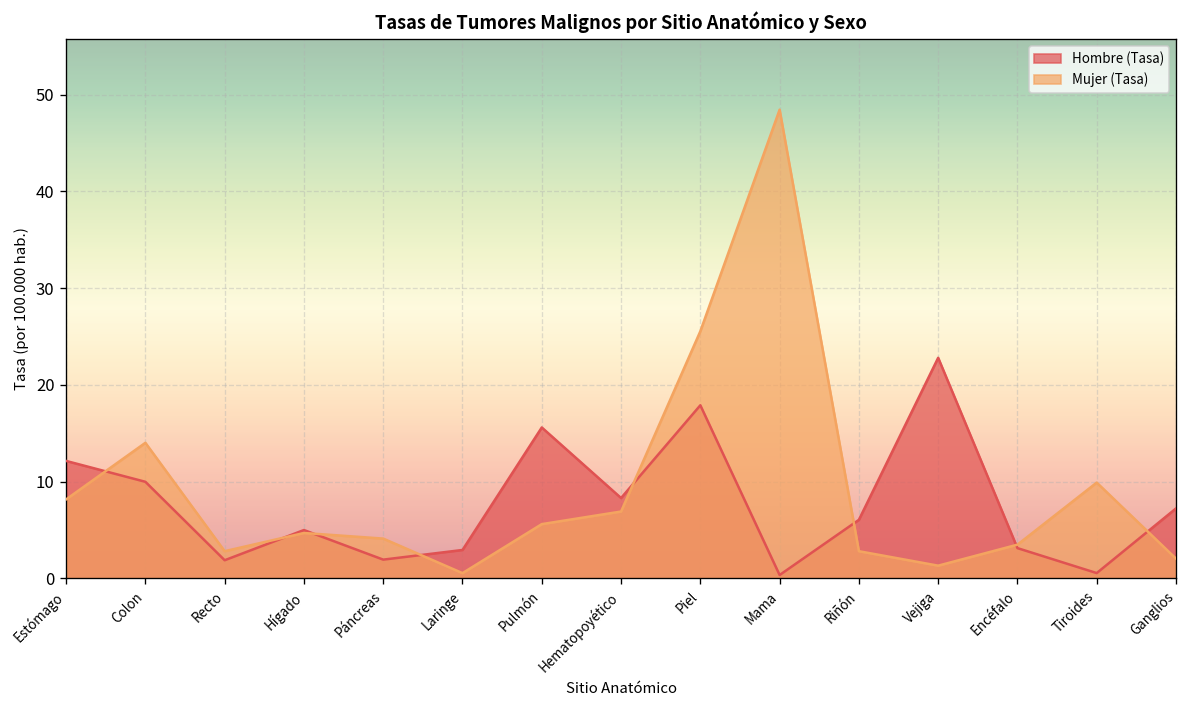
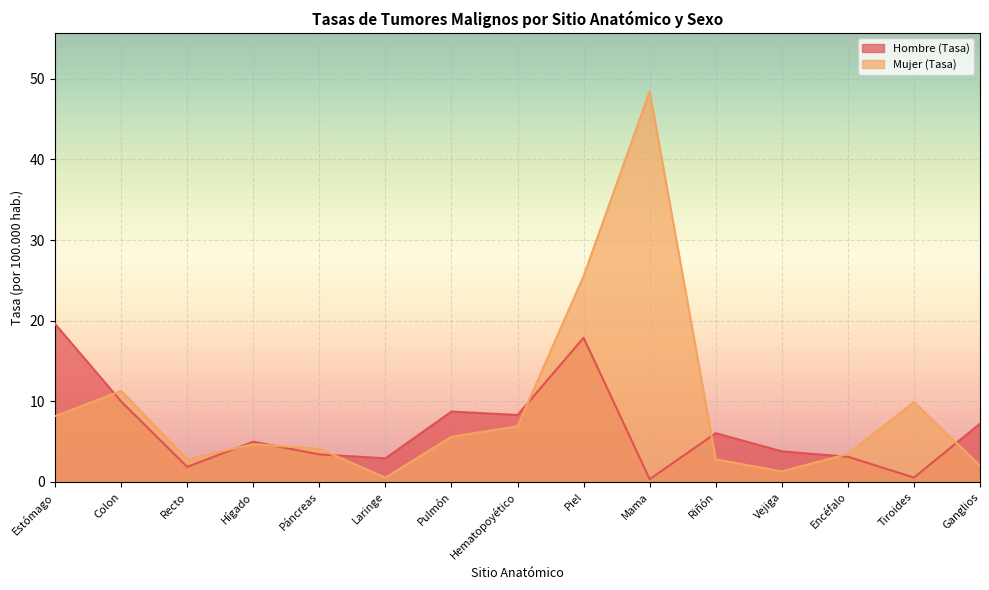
  {
    "Hombre (Tasa)": {
-     "Estómago": 12,
+     "Estómago": 20,
      "Colon": 10,
      "Recto": 2,
-     "Páncreas": 2,
+     "Páncreas": 3,
      "Laringe": 3,
-     "Pulmón": 16,
+     "Pulmón": 9,
      "Hematopoyético": 8,
      "Piel": 18,
      "Mama": 0,
      "Riñón": 6,
-     "Vejiga": 23,
+     "Vejiga": 4,
      "Encéfalo": 3,
      "Tiroides": 1,
      "Ganglios": 7
    },
    "Mujer (Tasa)": {
      "Estómago": 8,
-     "Colon": 14,
+     "Colon": 11,
      "Recto": 3,
      "Páncreas": 4,
      "Laringe": 1,
      "Pulmón": 6,
      "Hematopoyético": 7,
      "Piel": 26,
      "Mama": 48,
      "Riñón": 3,
      "Vejiga": 1,
      "Encéfalo": 3,
      "Tiroides": 10,
      "Ganglios": 2
    }
  }
